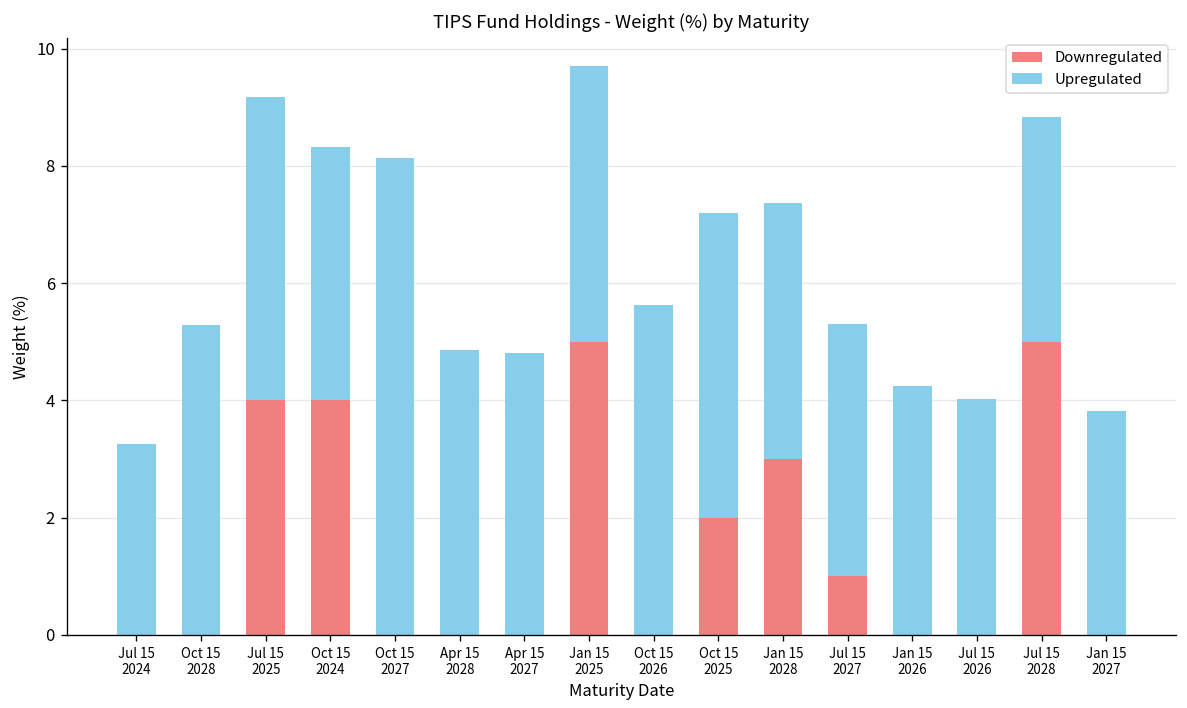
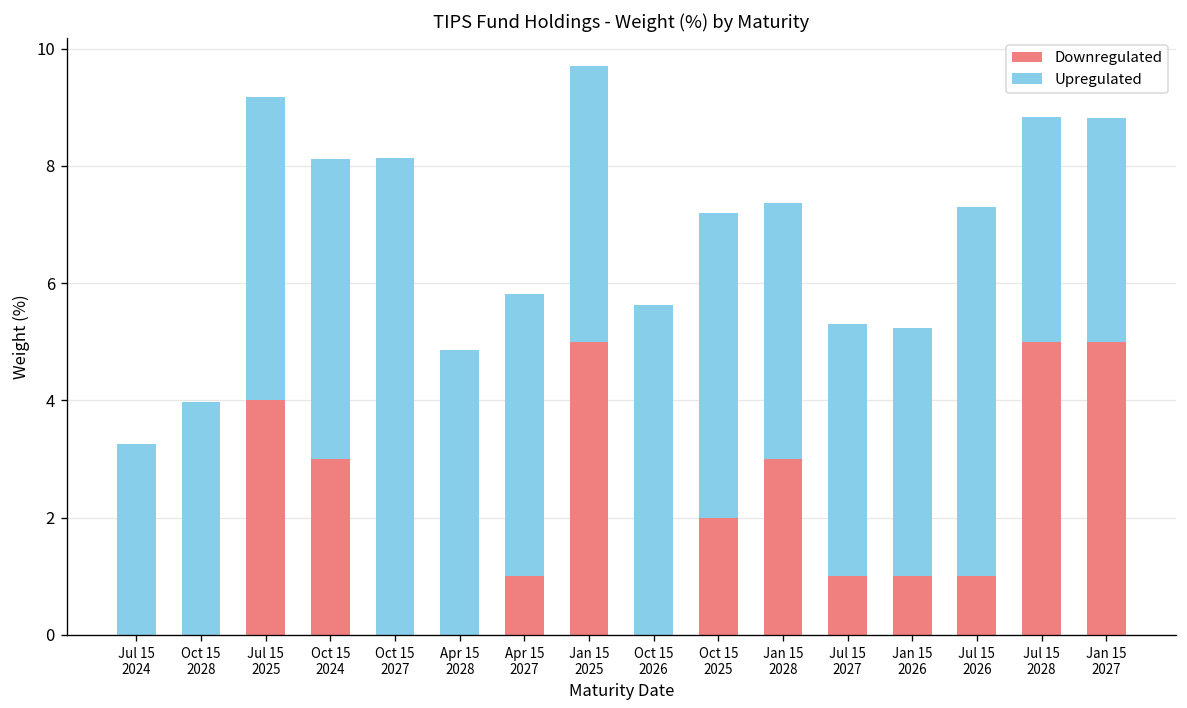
  {
    "Downregulated": {
      "Jul 15 2024": 0,
      "Oct 15 2028": 0,
      "Jul 15 2025": 4,
-     "Oct 15 2024": 4,
+     "Oct 15 2024": 3,
      "Oct 15 2027": 0,
      "Apr 15 2028": 0,
-     "Apr 15 2027": 0,
+     "Apr 15 2027": 1,
      "Jan 15 2025": 5,
      "Oct 15 2026": 0,
      "Oct 15 2025": 2,
      "Jan 15 2028": 3,
      "Jul 15 2027": 1,
-     "Jan 15 2026": 0,
-     "Jul 15 2026": 0,
+     "Jan 15 2026": 1,
+     "Jul 15 2026": 1,
      "Jul 15 2028": 5,
-     "Jan 15 2027": 0
+     "Jan 15 2027": 5
    },
    "Upregulated": {
      "Jul 15 2024": 3.3,
-     "Oct 15 2028": 5.3,
+     "Oct 15 2028": 4.0,
      "Jul 15 2025": 5.2,
-     "Oct 15 2024": 4.3,
+     "Oct 15 2024": 5.1,
      "Oct 15 2027": 8.1,
      "Apr 15 2028": 4.9,
      "Apr 15 2027": 4.8,
      "Jan 15 2025": 4.7,
      "Oct 15 2026": 5.6,
      "Oct 15 2025": 5.2,
      "Jan 15 2028": 4.4,
      "Jul 15 2027": 4.3,
      "Jan 15 2026": 4.2,
-     "Jul 15 2026": 4.0,
+     "Jul 15 2026": 6.3,
      "Jul 15 2028": 3.8,
      "Jan 15 2027": 3.8
    }
  }
